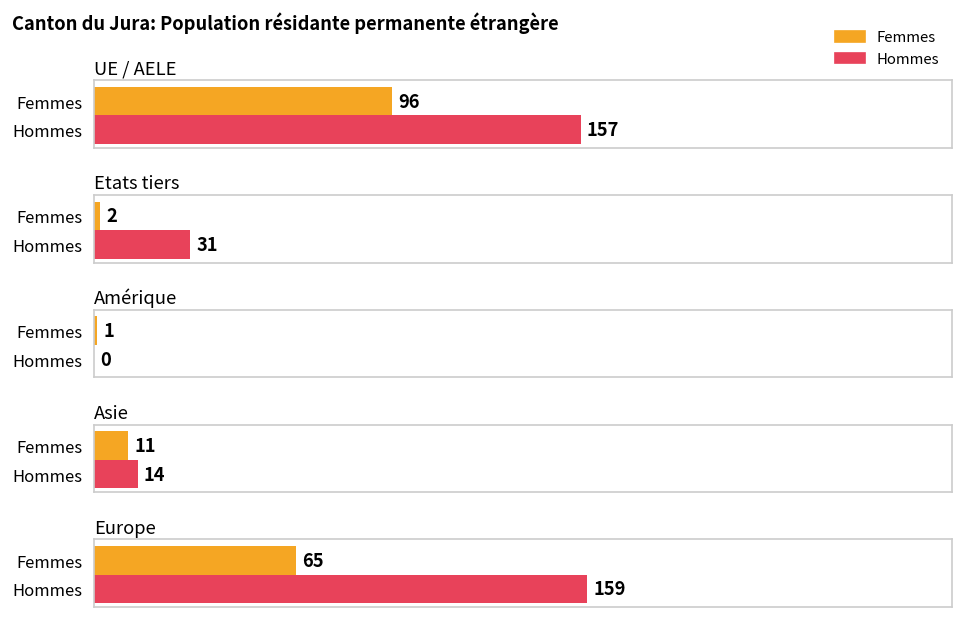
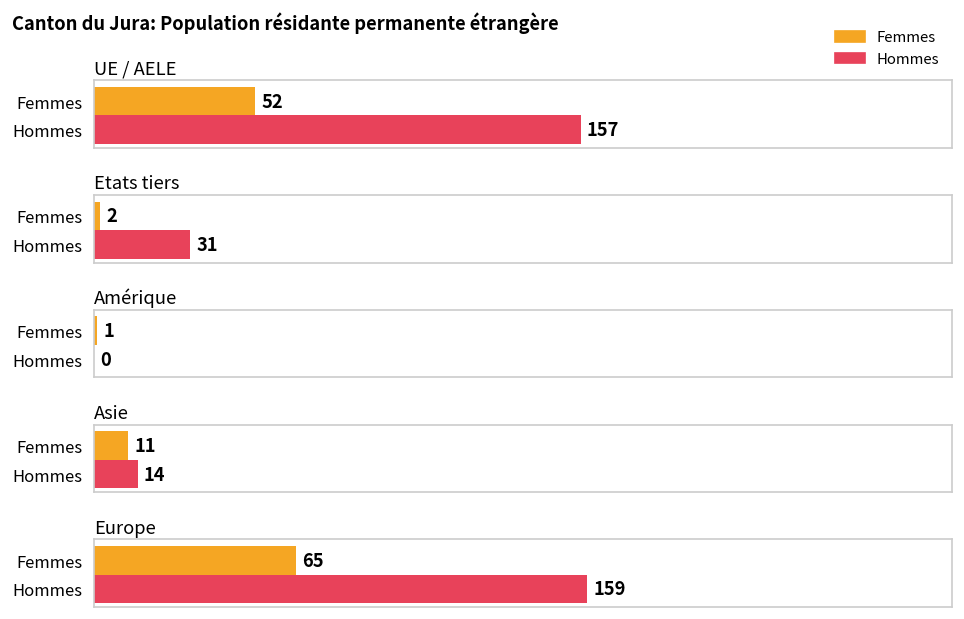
  {
    "UE / AELE": {
-     "Femmes": 96,
+     "Femmes": 52,
      "Hommes": 157
    },
    "Etats tiers": {
      "Femmes": 2,
      "Hommes": 31
    },
    "Amérique": {
      "Femmes": 1,
      "Hommes": 0
    },
    "Asie": {
      "Femmes": 11,
      "Hommes": 14
    },
    "Europe": {
      "Femmes": 65,
      "Hommes": 159
    }
  }
